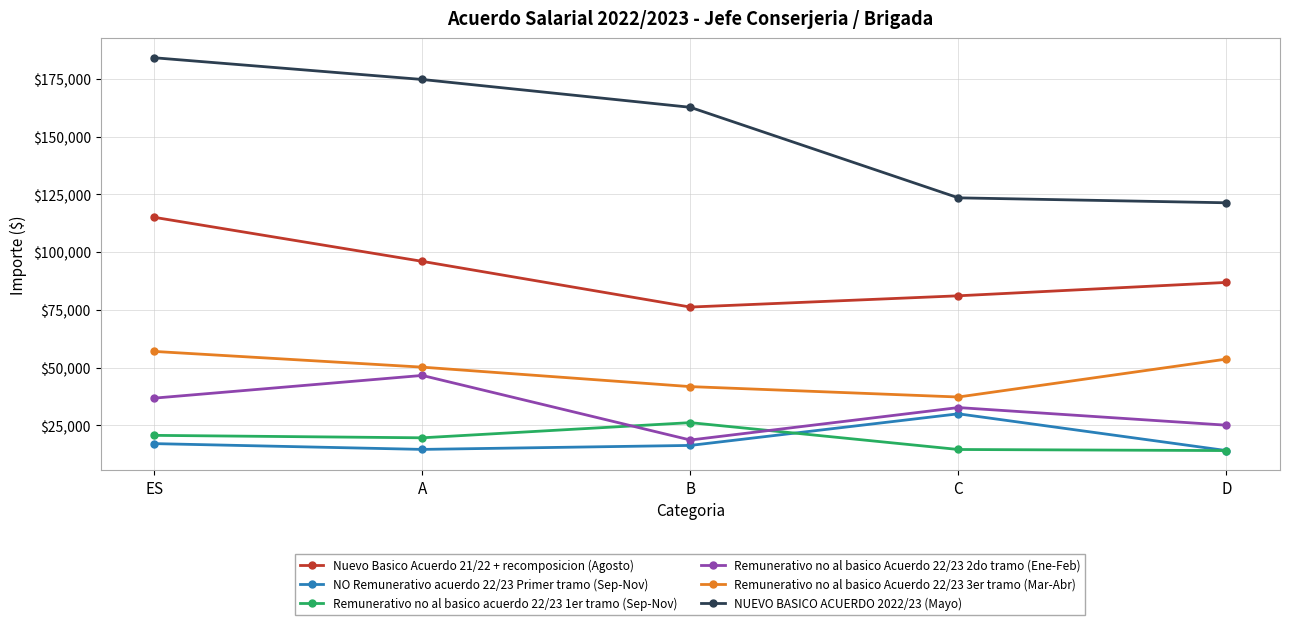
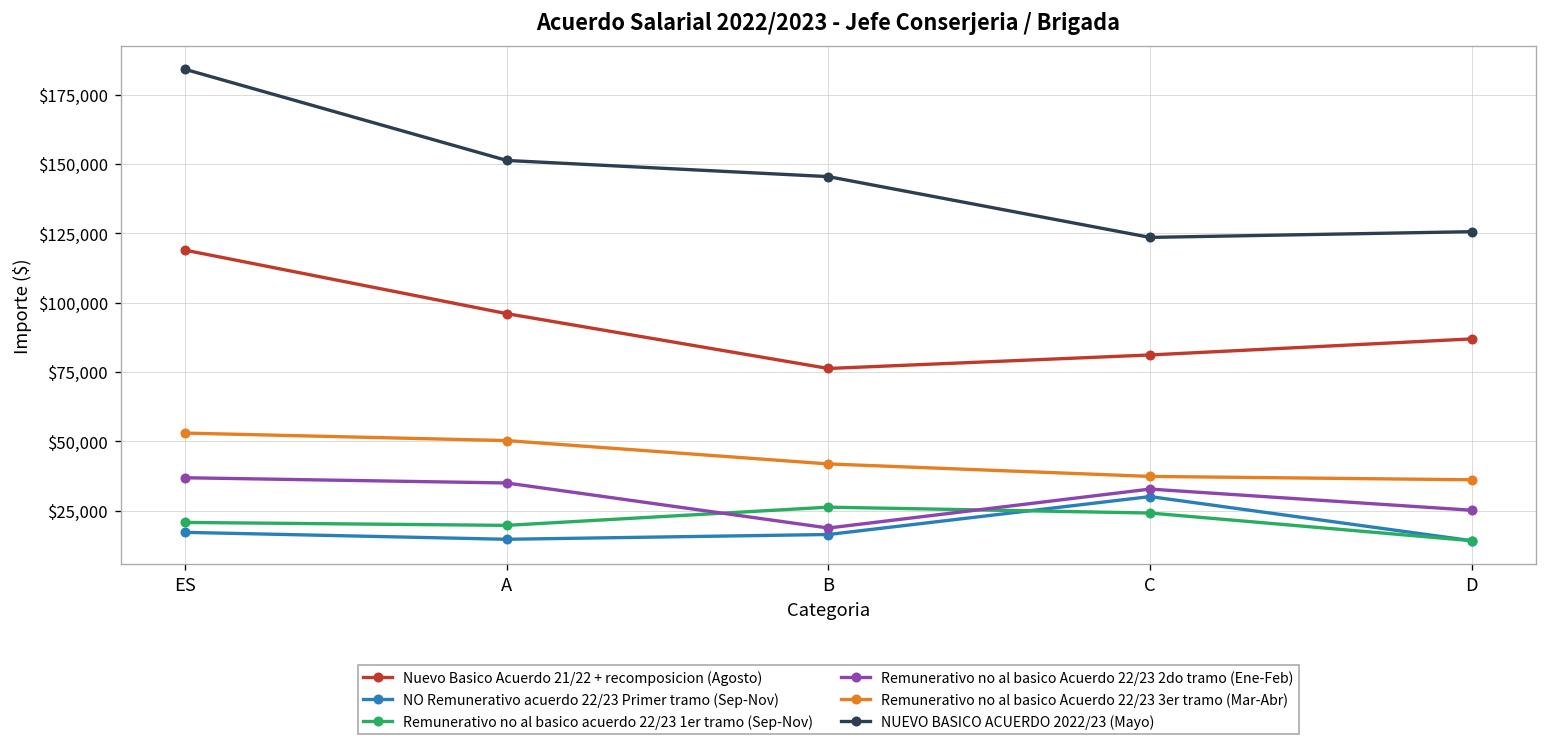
  {
    "Nuevo Basico Acuerdo 21/22 + recomposicion (Agosto)": {
-     "ES": "$115,000",
+     "ES": "$119,000",
      "A": "$96,000",
      "B": "$76,000",
      "C": "$81,000",
      "D": "$87,000"
    },
    "NO Remunerativo acuerdo 22/23 Primer tramo (Sep-Nov)": {
      "ES": "$17,000",
      "A": "$15,000",
      "B": "$16,000",
      "C": "$30,000"
    },
    "Remunerativo no al basico acuerdo 22/23 1er tramo (Sep-Nov)": {
      "ES": "$21,000",
      "A": "$20,000",
      "B": "$26,000",
-     "C": "$15,000"
+     "C": "$24,000"
    },
    "Remunerativo no al basico Acuerdo 22/23 2do tramo (Ene-Feb)": {
      "ES": "$37,000",
-     "A": "$47,000",
+     "A": "$35,000",
      "B": "$19,000",
      "C": "$33,000",
      "D": "$25,000"
    },
    "Remunerativo no al basico Acuerdo 22/23 3er tramo (Mar-Abr)": {
-     "ES": "$57,000",
+     "ES": "$53,000",
      "A": "$50,000",
      "B": "$42,000",
      "C": "$37,000",
-     "D": "$54,000"
+     "D": "$36,000"
    },
    "NUEVO BASICO ACUERDO 2022/23 (Mayo)": {
      "ES": "$184,000",
-     "A": "$175,000",
-     "B": "$163,000",
+     "A": "$151,000",
+     "B": "$145,000",
      "C": "$123,000",
-     "D": "$121,000"
+     "D": "$126,000"
    }
  }
